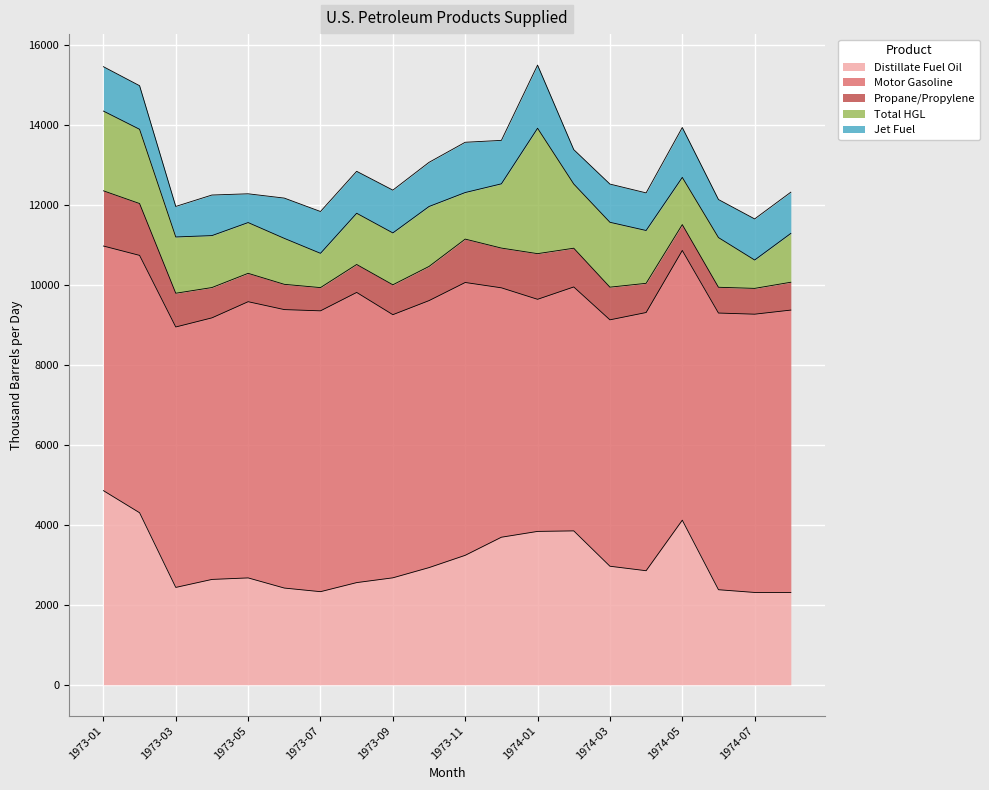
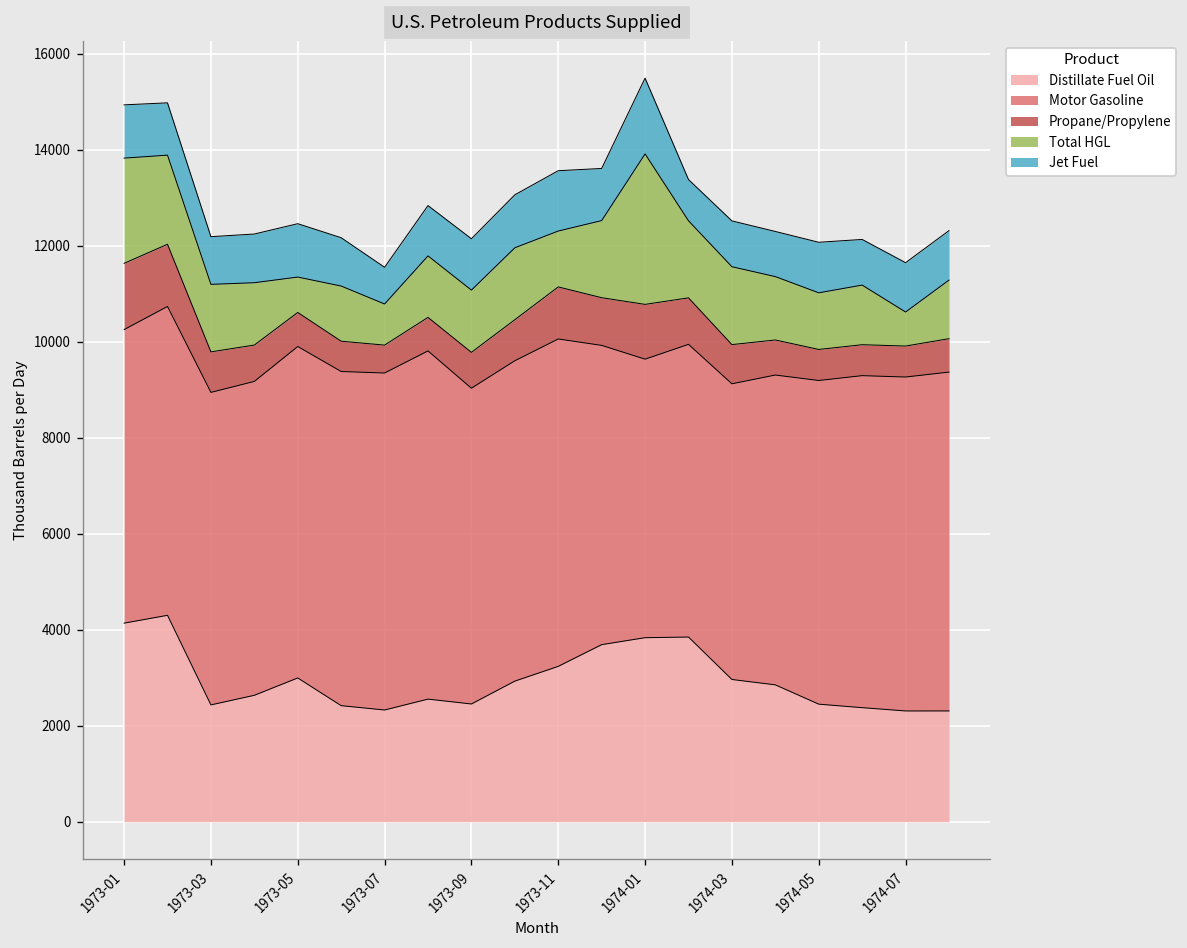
  {
    "Distillate Fuel Oil": {
-     "1973-01": 4900,
+     "1973-01": 4100,
      "1973-03": 2400,
-     "1973-05": 2700,
+     "1973-05": 3000,
      "1973-07": 2300,
-     "1973-09": 2700,
+     "1973-09": 2500,
      "1973-11": 3200,
      "1974-01": 3800,
      "1974-03": 3000,
-     "1974-05": 4100,
+     "1974-05": 2400,
      "1974-07": 2300
    },
    "Total HGL": {
-     "1973-01": 2000,
+     "1973-01": 2200,
      "1973-03": 1400,
-     "1973-05": 1300,
+     "1973-05": 700,
      "1973-07": 900,
      "1973-09": 1300,
      "1973-11": 1200,
      "1974-01": 3100,
      "1974-03": 1600,
      "1974-05": 1200,
      "1974-07": 700
    },
    "Jet Fuel": {
      "1973-01": 1100,
-     "1973-03": 800,
-     "1973-05": 700,
-     "1973-07": 1000,
+     "1973-03": 1000,
+     "1973-05": 1100,
+     "1973-07": 800,
      "1973-09": 1100,
      "1973-11": 1300,
      "1974-01": 1600,
      "1974-03": 1000,
-     "1974-05": 1200,
+     "1974-05": 1100,
      "1974-07": 1000
    }
  }
